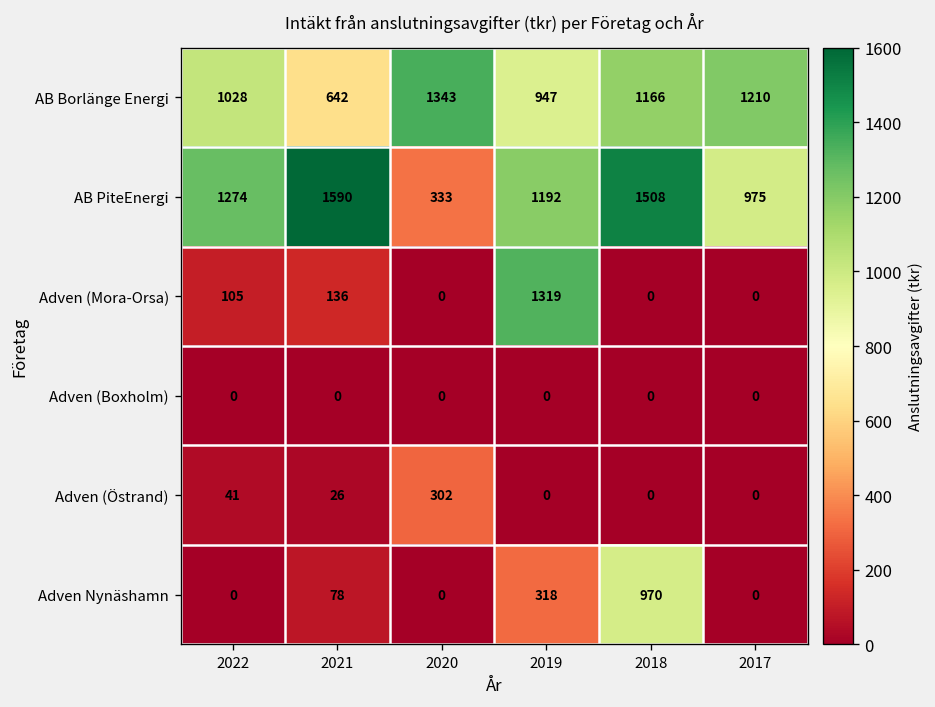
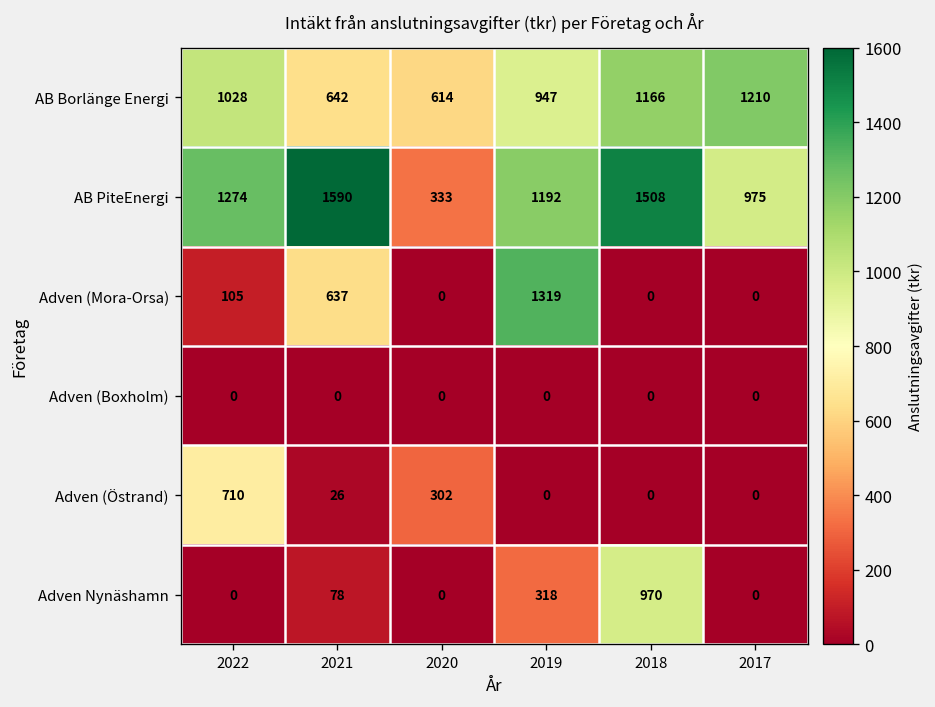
  {
    "AB Borlänge Energi": {
      "2022": 1028,
      "2021": 642,
-     "2020": 1343,
+     "2020": 614,
      "2019": 947,
      "2018": 1166,
      "2017": 1210
    },
    "AB PiteEnergi": {
      "2022": 1274,
      "2021": 1590,
      "2020": 333,
      "2019": 1192,
      "2018": 1508,
      "2017": 975
    },
    "Adven (Mora-Orsa)": {
      "2022": 105,
-     "2021": 136,
+     "2021": 637,
      "2020": 0,
      "2019": 1319,
      "2018": 0,
      "2017": 0
    },
    "Adven (Boxholm)": {
      "2022": 0,
      "2021": 0,
      "2020": 0,
      "2019": 0,
      "2018": 0,
      "2017": 0
    },
    "Adven (Östrand)": {
-     "2022": 41,
+     "2022": 710,
      "2021": 26,
      "2020": 302,
      "2019": 0,
      "2018": 0,
      "2017": 0
    },
    "Adven Nynäshamn": {
      "2022": 0,
      "2021": 78,
      "2020": 0,
      "2019": 318,
      "2018": 970,
      "2017": 0
    }
  }
